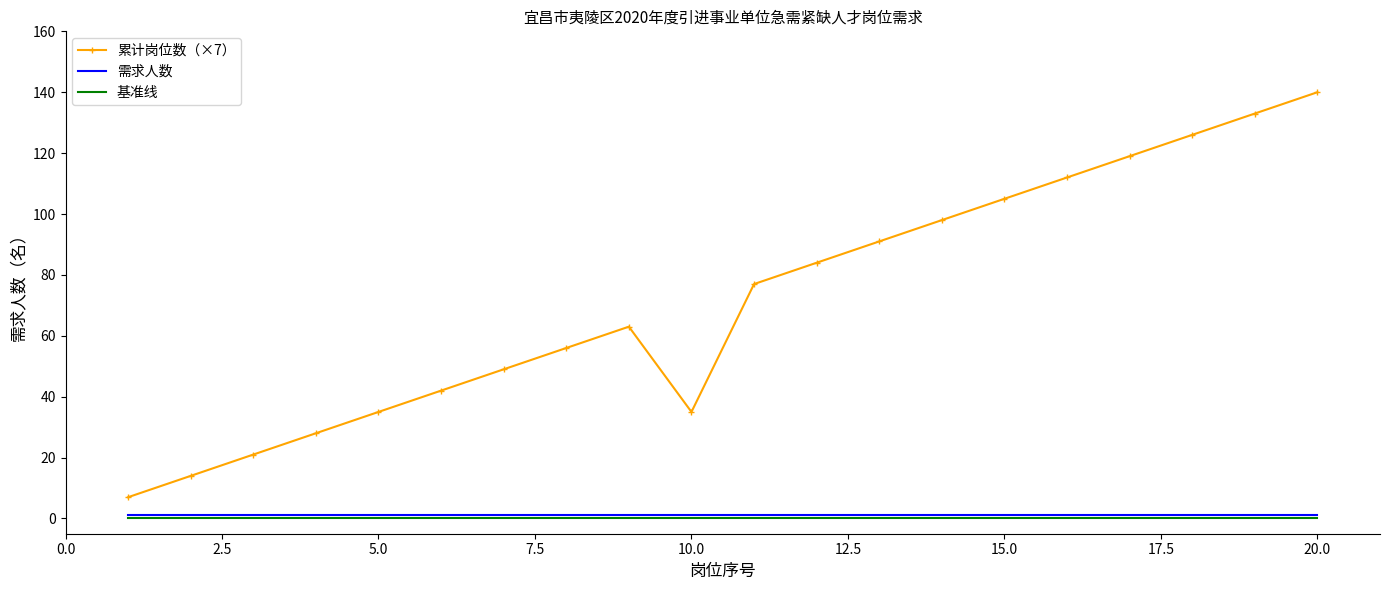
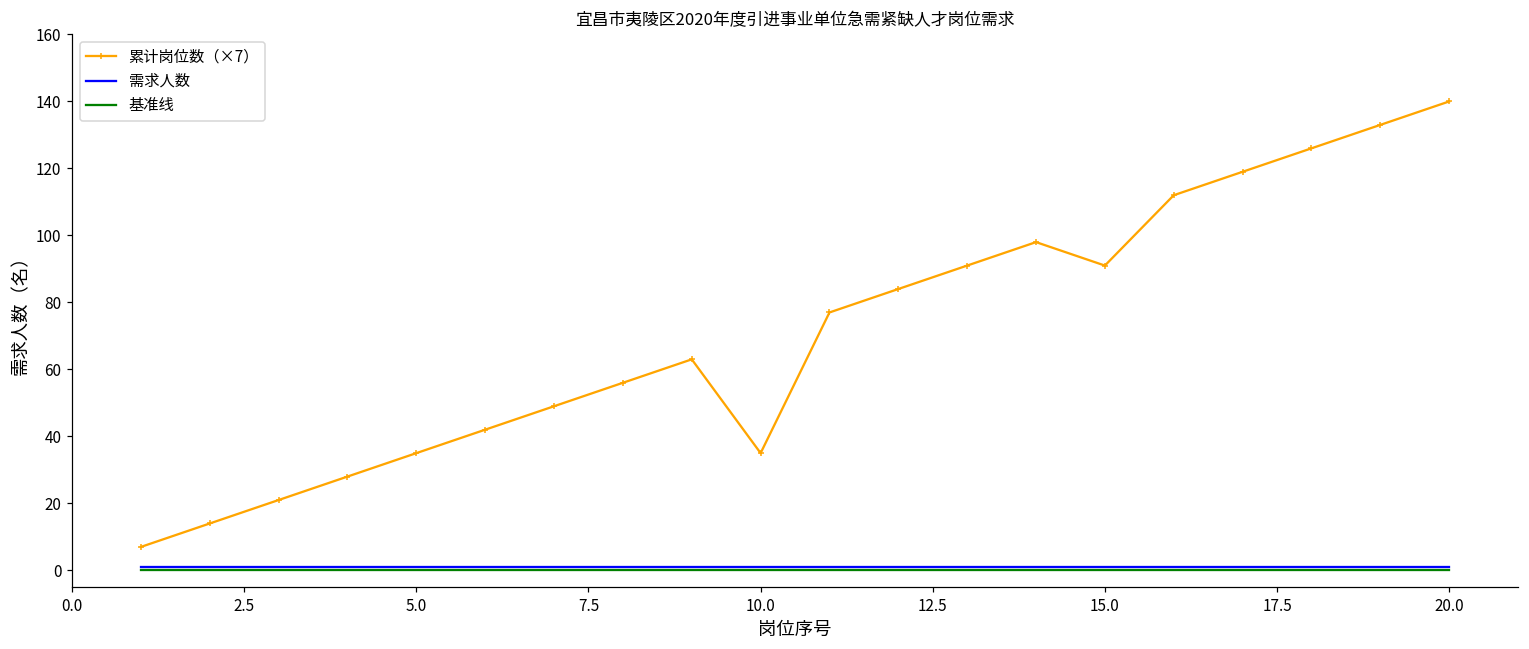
  {
    "累计岗位数（×7）": {
      "5.0": 35,
      "10.0": 35,
-     "15.0": 105,
+     "15.0": 91,
      "20.0": 140
    },
    "需求人数": {
      "5.0": 1,
      "10.0": 1,
      "15.0": 1,
      "20.0": 1
    },
    "基准线": {
      "5.0": 0,
      "10.0": 0,
      "15.0": 0,
      "20.0": 0
    }
  }
